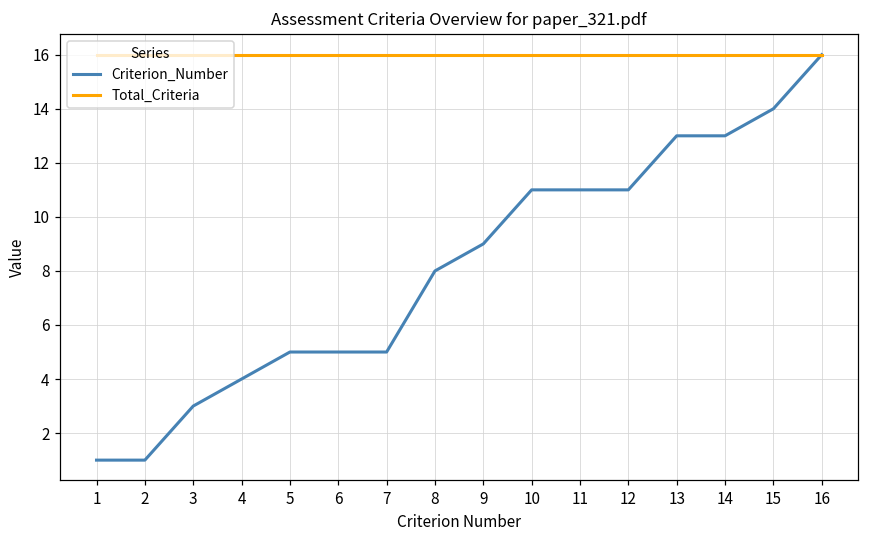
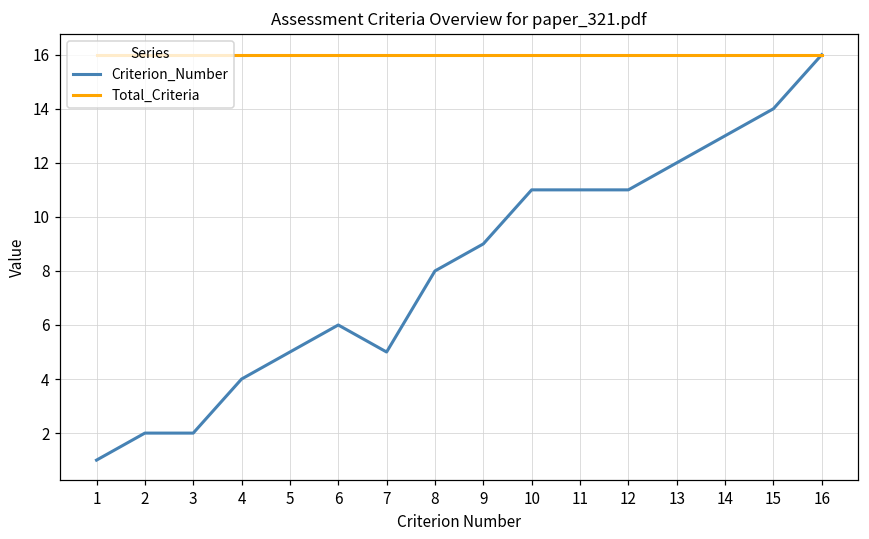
  {
    "Criterion_Number": {
      "1": 1,
-     "2": 1,
-     "3": 3,
+     "2": 2,
+     "3": 2,
      "4": 4,
      "5": 5,
-     "6": 5,
+     "6": 6,
      "7": 5,
      "8": 8,
      "9": 9,
      "10": 11,
      "11": 11,
      "12": 11,
-     "13": 13,
+     "13": 12,
      "14": 13,
      "15": 14
    },
    "Total_Criteria": {
      "4": 16,
      "5": 16,
      "6": 16,
      "7": 16,
      "8": 16,
      "9": 16,
      "10": 16,
      "11": 16,
      "12": 16,
      "13": 16,
      "14": 16,
      "15": 16
    }
  }
